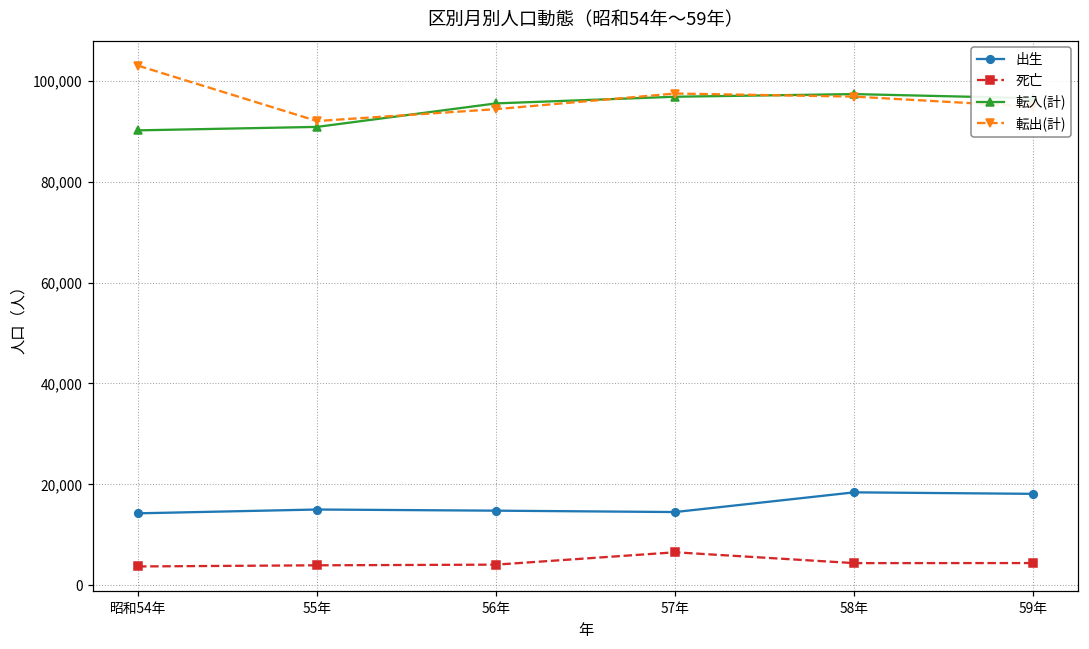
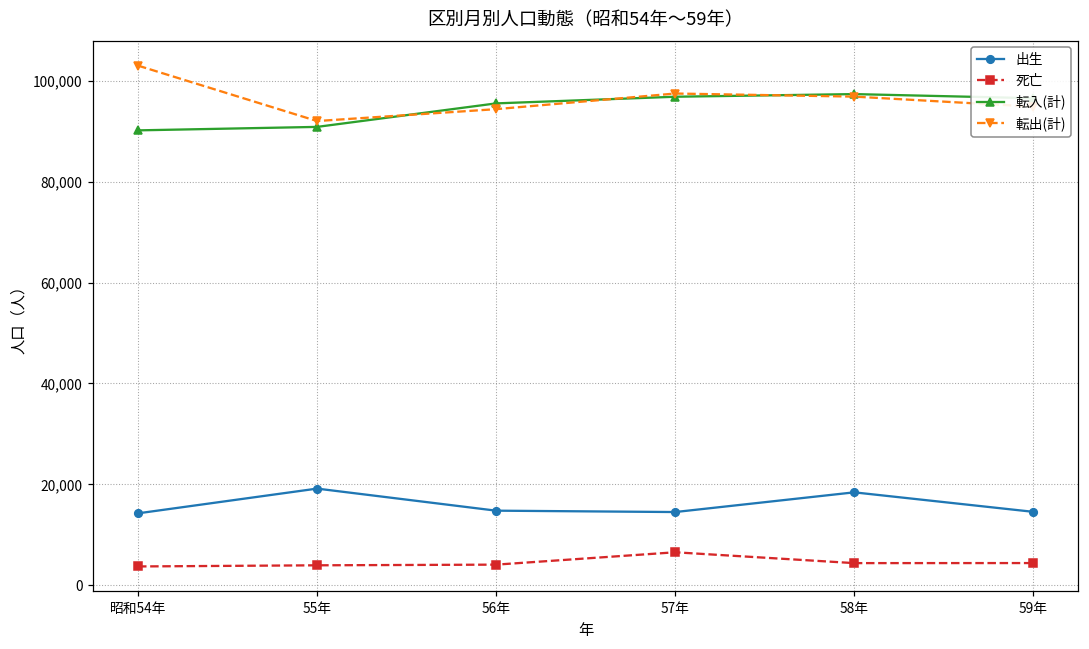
  {
    "出生": {
      "昭和54年": "14,000",
-     "55年": "15,000",
+     "55年": "19,000",
      "56年": "15,000",
      "57年": "15,000",
      "58年": "18,000",
-     "59年": "18,000"
+     "59年": "15,000"
    },
    "死亡": {
      "昭和54年": "4,000",
      "55年": "4,000",
      "56年": "4,000",
      "57年": "7,000",
      "58年": "4,000",
      "59年": "4,000"
    },
    "転入(計)": {
      "昭和54年": "90,000",
      "55年": "91,000",
      "56年": "96,000",
      "57年": "97,000"
    },
    "転出(計)": {
      "昭和54年": "103,000",
      "55年": "92,000",
      "56年": "94,000",
      "57年": "97,000"
    }
  }
